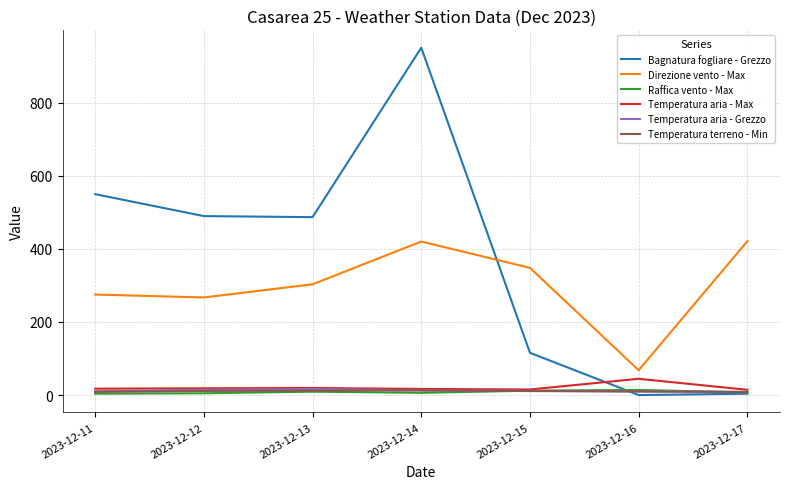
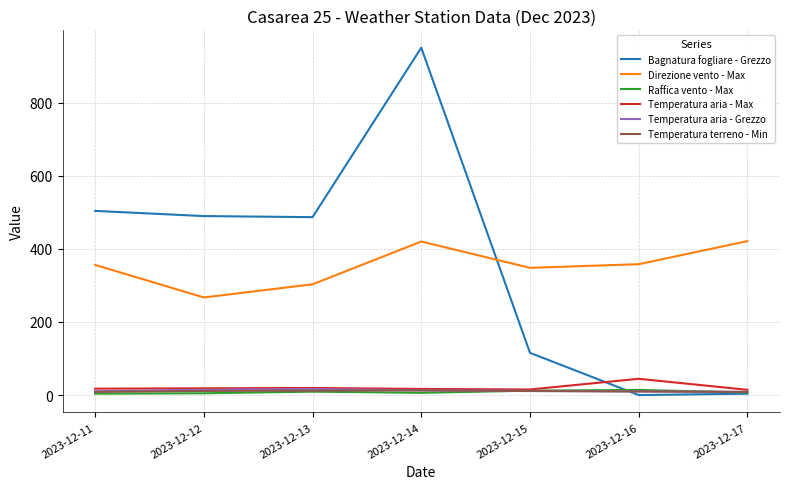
  {
    "Bagnatura fogliare - Grezzo": {
-     "2023-12-11": 550,
+     "2023-12-11": 500,
      "2023-12-12": 490,
      "2023-12-13": 490,
      "2023-12-14": 950,
      "2023-12-15": 120,
      "2023-12-16": 0
    },
    "Direzione vento - Max": {
-     "2023-12-11": 280,
+     "2023-12-11": 360,
      "2023-12-12": 270,
      "2023-12-13": 300,
      "2023-12-14": 420,
      "2023-12-15": 350,
-     "2023-12-16": 70,
+     "2023-12-16": 360,
      "2023-12-17": 420
    },
    "Temperatura aria - Max": {
      "2023-12-16": 40
    }
  }
